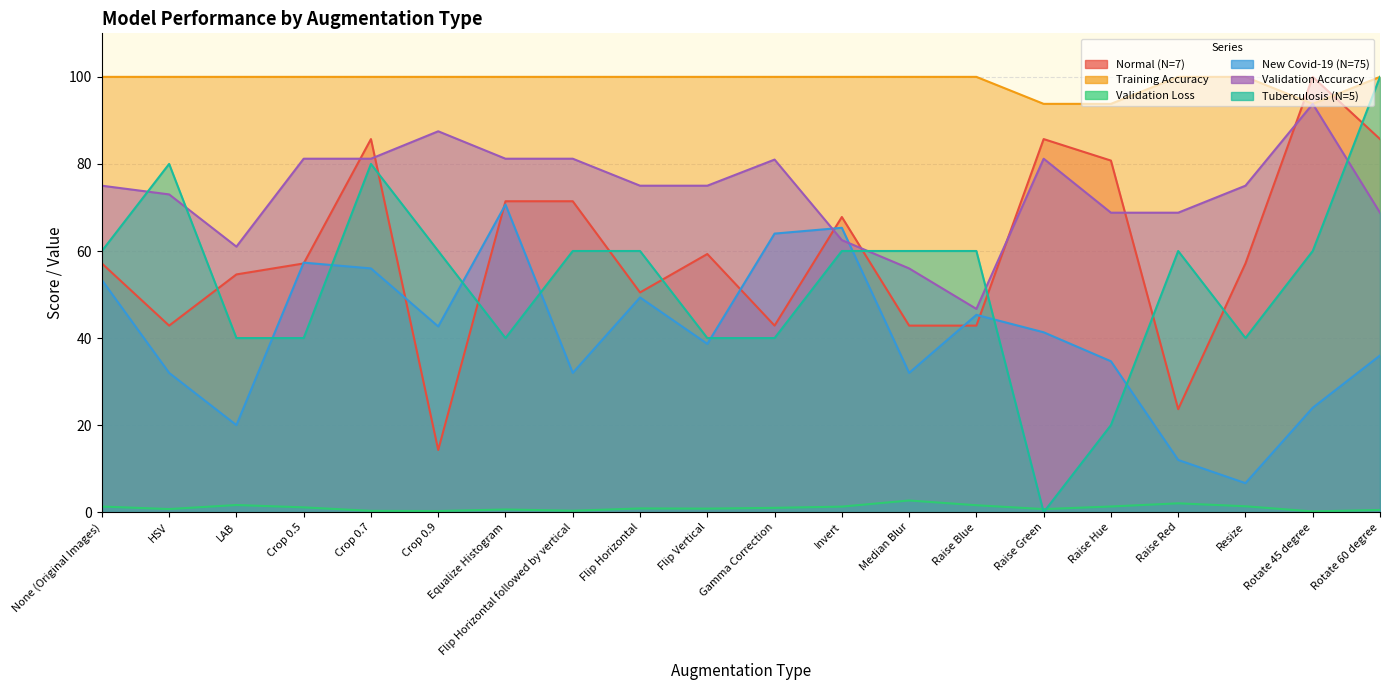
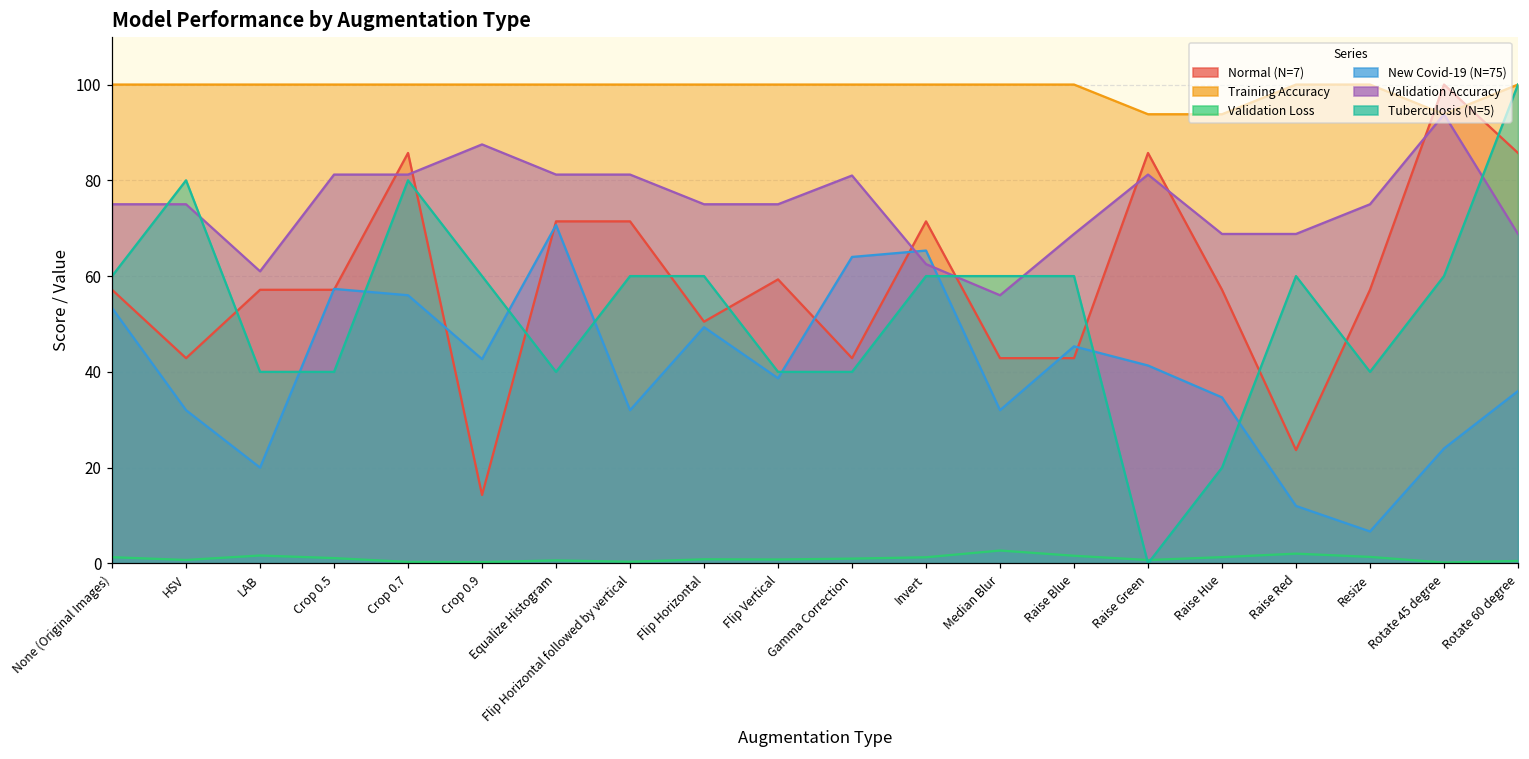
  {
    "Normal (N=7)": {
      "None (Original Images)": 57,
      "HSV": 43,
-     "LAB": 55,
+     "LAB": 57,
      "Crop 0.7": 86,
      "Crop 0.9": 14,
      "Equalize Histogram": 71,
      "Flip Horizontal followed by vertical": 71,
      "Flip Horizontal": 50,
      "Flip Vertical": 59,
      "Gamma Correction": 43,
-     "Invert": 68,
+     "Invert": 71,
      "Median Blur": 43,
      "Raise Blue": 43,
      "Raise Green": 86,
-     "Raise Hue": 81,
+     "Raise Hue": 57,
      "Raise Red": 24,
      "Resize": 57,
      "Rotate 60 degree": 86
    },
    "Training Accuracy": {
      "None (Original Images)": 100,
      "HSV": 100,
      "LAB": 100,
      "Crop 0.5": 100,
      "Crop 0.7": 100,
      "Crop 0.9": 100,
      "Equalize Histogram": 100,
      "Flip Horizontal followed by vertical": 100,
      "Flip Horizontal": 100,
      "Flip Vertical": 100,
      "Gamma Correction": 100,
      "Invert": 100,
      "Median Blur": 100,
      "Raise Blue": 100,
      "Raise Green": 94
    },
    "Validation Accuracy": {
      "None (Original Images)": 75,
-     "HSV": 73,
+     "HSV": 75,
      "LAB": 61,
      "Crop 0.5": 81,
      "Crop 0.7": 81,
      "Crop 0.9": 88,
      "Equalize Histogram": 81,
      "Flip Horizontal followed by vertical": 81,
      "Flip Horizontal": 75,
      "Flip Vertical": 75,
      "Gamma Correction": 81,
      "Invert": 63,
      "Median Blur": 56,
-     "Raise Blue": 47,
+     "Raise Blue": 69,
      "Raise Green": 81,
      "Raise Hue": 69,
      "Raise Red": 69,
      "Resize": 75,
      "Rotate 60 degree": 69
    }
  }
